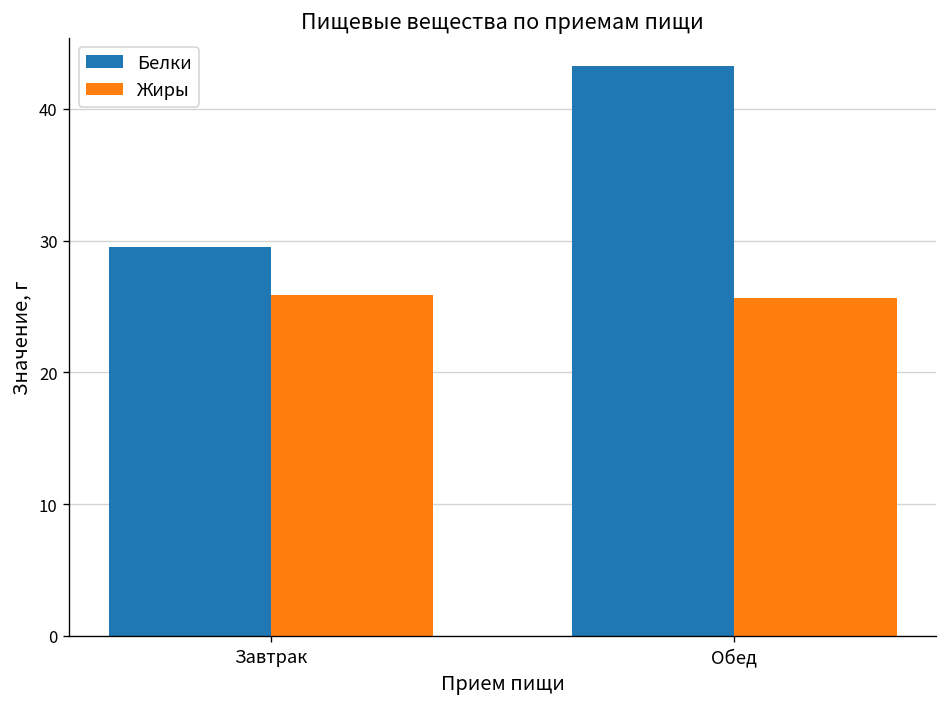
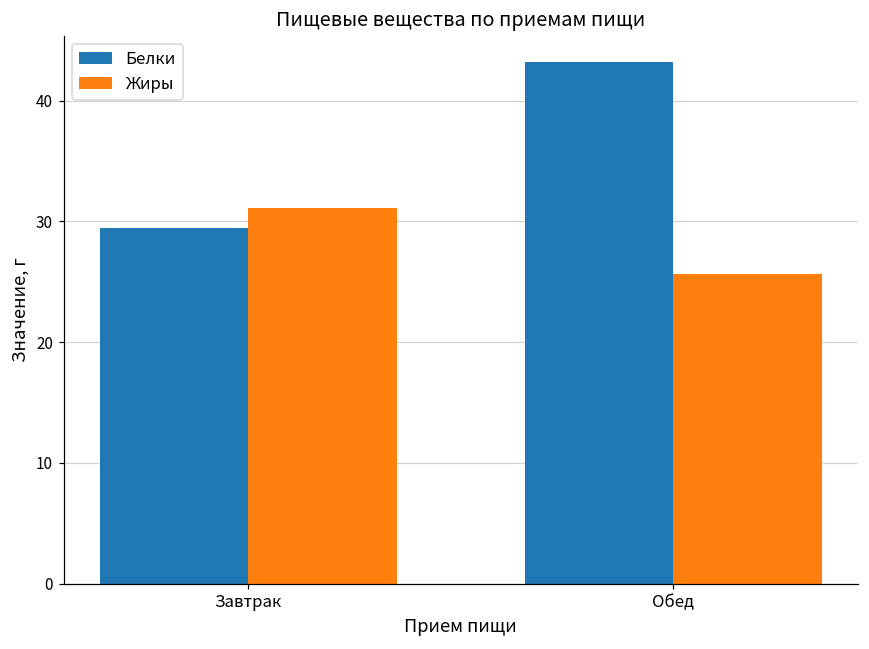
  {
    "Белки": {
      "Завтрак": 29.5,
      "Обед": 43.2
    },
    "Жиры": {
-     "Завтрак": 25.9,
+     "Завтрак": 31.1,
      "Обед": 25.6
    }
  }
